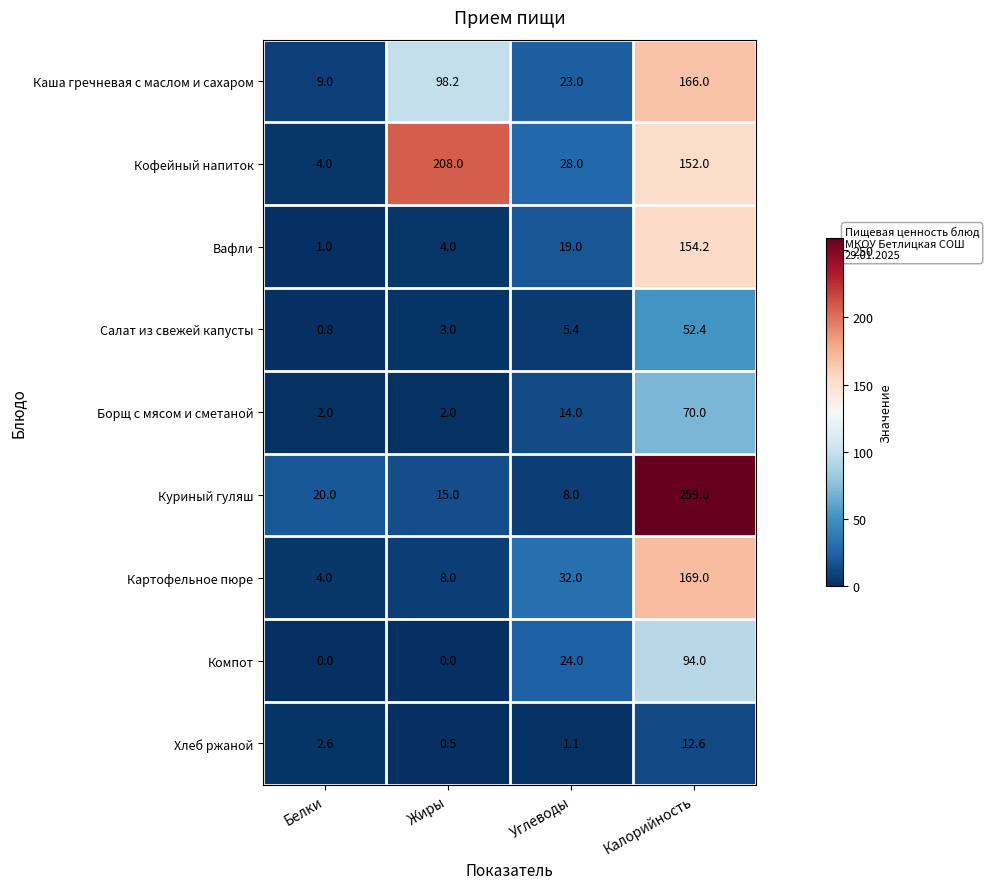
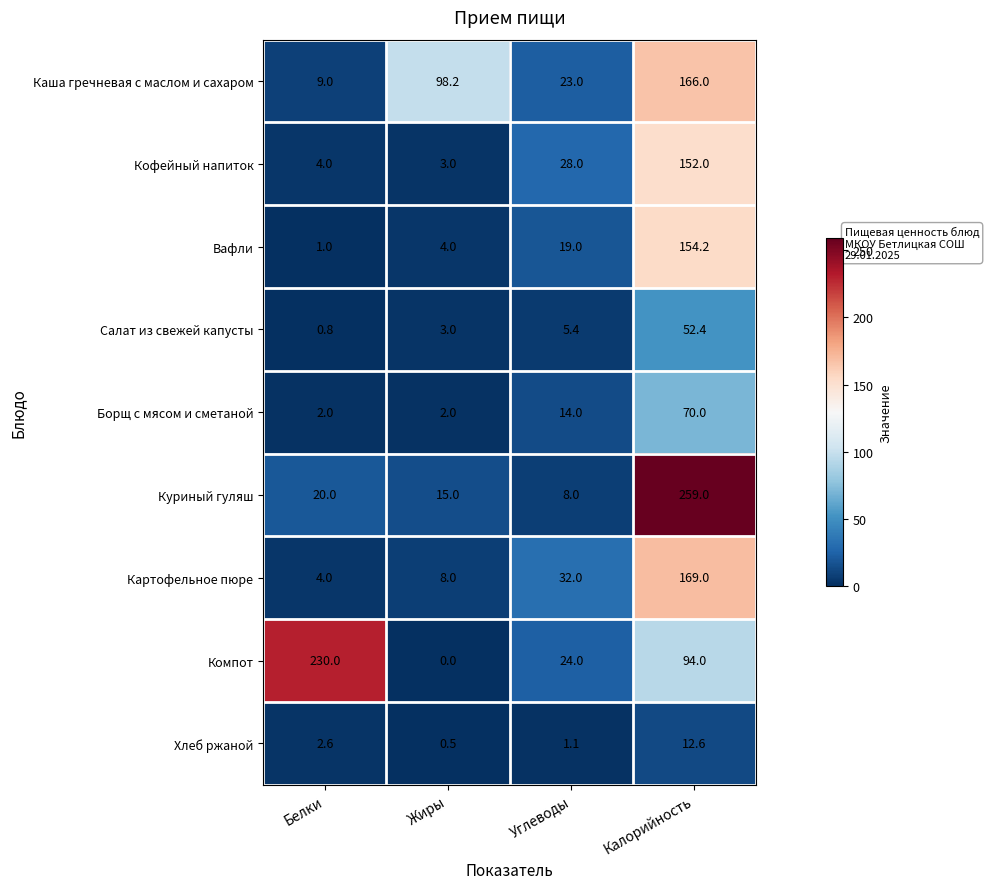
  {
    "Каша гречневая с маслом и сахаром": {
      "Белки": 9.0,
      "Жиры": 98.2,
      "Углеводы": 23.0,
      "Калорийность": 166.0
    },
    "Кофейный напиток": {
      "Белки": 4.0,
-     "Жиры": 208.0,
+     "Жиры": 3.0,
      "Углеводы": 28.0,
      "Калорийность": 152.0
    },
    "Вафли": {
      "Белки": 1.0,
      "Жиры": 4.0,
      "Углеводы": 19.0,
      "Калорийность": 154.2
    },
    "Салат из свежей капусты": {
      "Белки": 0.8,
      "Жиры": 3.0,
      "Углеводы": 5.4,
      "Калорийность": 52.4
    },
    "Борщ с мясом и сметаной": {
      "Белки": 2.0,
      "Жиры": 2.0,
      "Углеводы": 14.0,
      "Калорийность": 70.0
    },
    "Куриный гуляш": {
      "Белки": 20.0,
      "Жиры": 15.0,
      "Углеводы": 8.0,
      "Калорийность": 259.0
    },
    "Картофельное пюре": {
      "Белки": 4.0,
      "Жиры": 8.0,
      "Углеводы": 32.0,
      "Калорийность": 169.0
    },
    "Компот": {
-     "Белки": 0.0,
+     "Белки": 230.0,
      "Жиры": 0.0,
      "Углеводы": 24.0,
      "Калорийность": 94.0
    },
    "Хлеб ржаной": {
      "Белки": 2.6,
      "Жиры": 0.5,
      "Углеводы": 1.1,
      "Калорийность": 12.6
    }
  }
